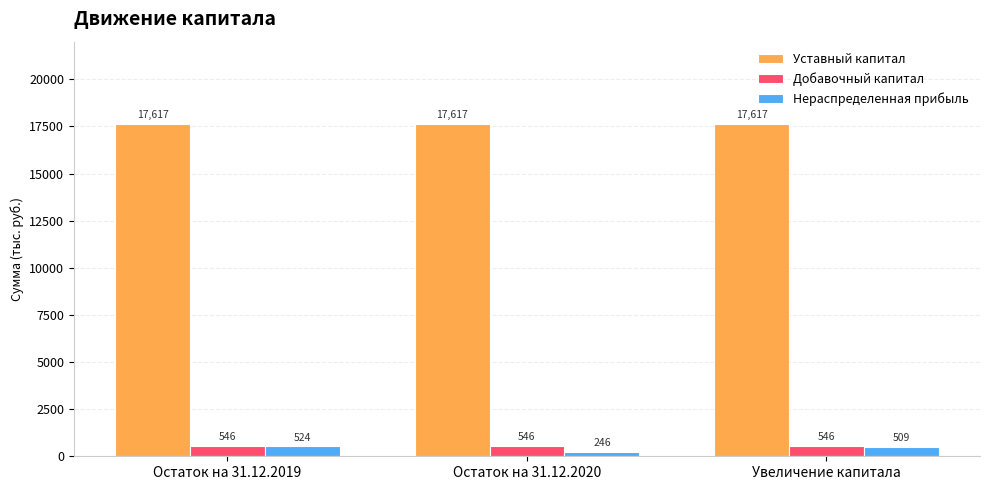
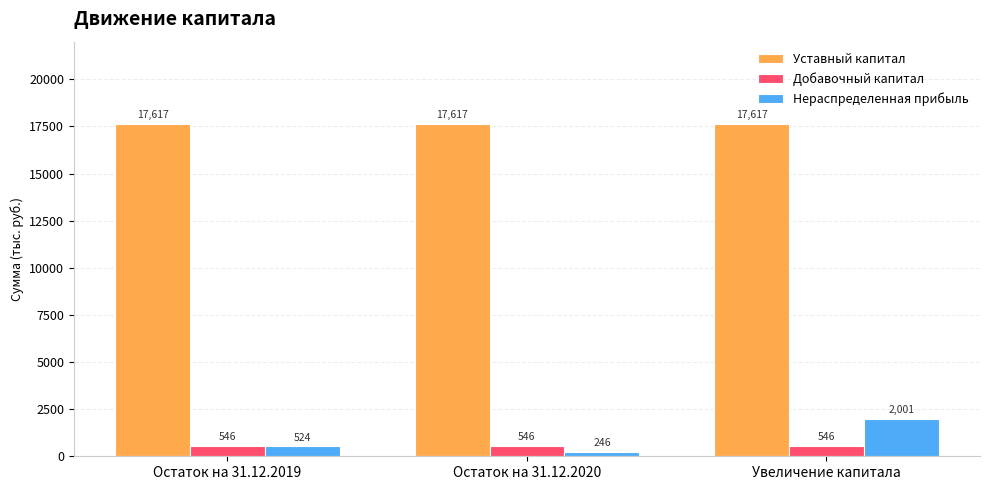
  {
    "Уставный капитал": {
      "Остаток на 31.12.2019": "17,617",
      "Остаток на 31.12.2020": "17,617",
      "Увеличение капитала": "17,617"
    },
    "Добавочный капитал": {
      "Остаток на 31.12.2019": "546",
      "Остаток на 31.12.2020": "546",
      "Увеличение капитала": "546"
    },
    "Нераспределенная прибыль": {
      "Остаток на 31.12.2019": "524",
      "Остаток на 31.12.2020": "246",
-     "Увеличение капитала": "509"
+     "Увеличение капитала": "2,001"
    }
  }
